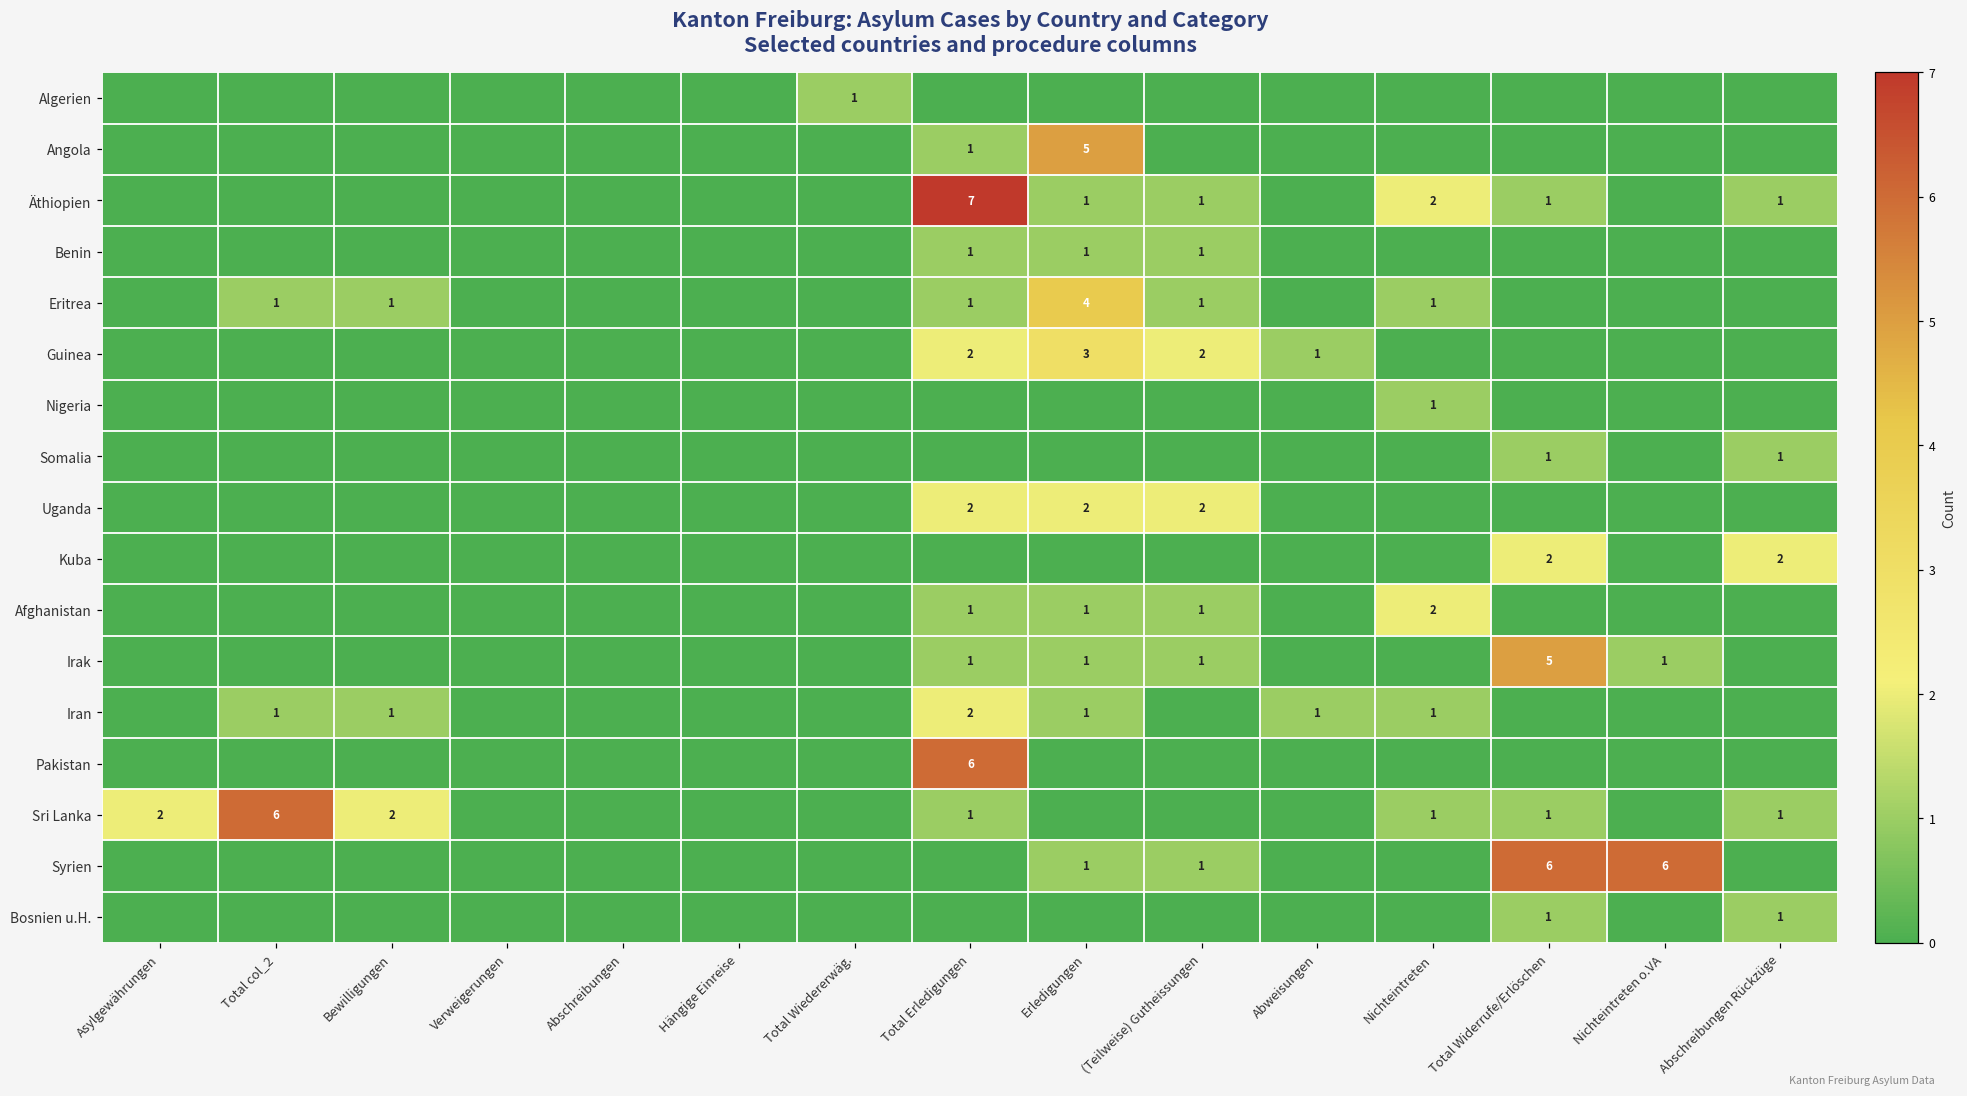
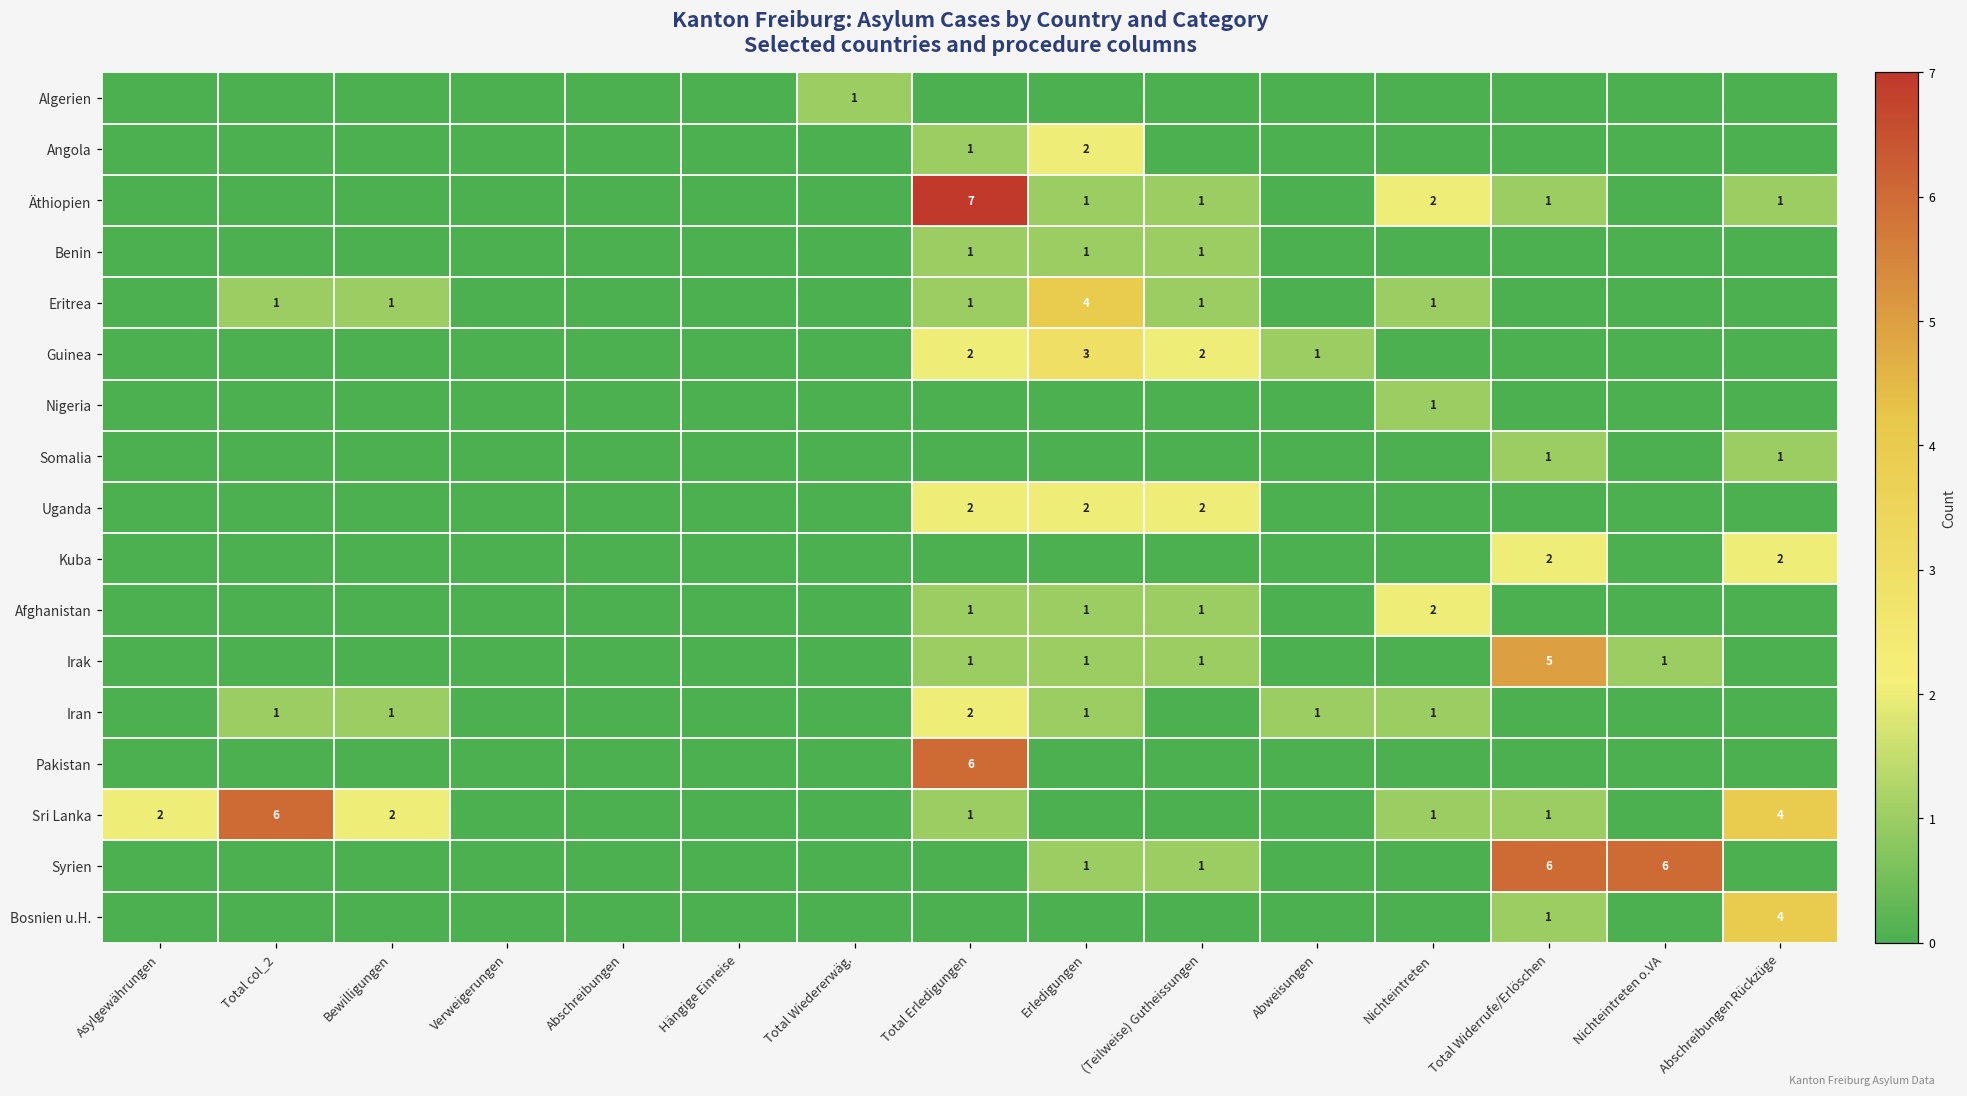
  {
    "Algerien": {
      "Total Wiedererwäg.": 1
    },
    "Angola": {
      "Total Erledigungen": 1,
-     "Erledigungen": 5
+     "Erledigungen": 2
    },
    "Äthiopien": {
      "Total Erledigungen": 7,
      "Erledigungen": 1,
      "(Teilweise) Gutheissungen": 1,
      "Nichteintreten": 2,
      "Total Widerrufe/Erlöschen": 1,
      "Abschreibungen Rückzüge": 1
    },
    "Benin": {
      "Total Erledigungen": 1,
      "Erledigungen": 1,
      "(Teilweise) Gutheissungen": 1
    },
    "Eritrea": {
      "Total col_2": 1,
      "Bewilligungen": 1,
      "Total Erledigungen": 1,
      "Erledigungen": 4,
      "(Teilweise) Gutheissungen": 1,
      "Nichteintreten": 1
    },
    "Guinea": {
      "Total Erledigungen": 2,
      "Erledigungen": 3,
      "(Teilweise) Gutheissungen": 2,
      "Abweisungen": 1
    },
    "Nigeria": {
      "Nichteintreten": 1
    },
    "Somalia": {
      "Total Widerrufe/Erlöschen": 1,
      "Abschreibungen Rückzüge": 1
    },
    "Uganda": {
      "Total Erledigungen": 2,
      "Erledigungen": 2,
      "(Teilweise) Gutheissungen": 2
    },
    "Kuba": {
      "Total Widerrufe/Erlöschen": 2,
      "Abschreibungen Rückzüge": 2
    },
    "Afghanistan": {
      "Total Erledigungen": 1,
      "Erledigungen": 1,
      "(Teilweise) Gutheissungen": 1,
      "Nichteintreten": 2
    },
    "Irak": {
      "Total Erledigungen": 1,
      "Erledigungen": 1,
      "(Teilweise) Gutheissungen": 1,
      "Total Widerrufe/Erlöschen": 5,
      "Nichteintreten o.VA": 1
    },
    "Iran": {
      "Total col_2": 1,
      "Bewilligungen": 1,
      "Total Erledigungen": 2,
      "Erledigungen": 1,
      "Abweisungen": 1,
      "Nichteintreten": 1
    },
    "Pakistan": {
      "Total Erledigungen": 6
    },
    "Sri Lanka": {
      "Asylgewährungen": 2,
      "Total col_2": 6,
      "Bewilligungen": 2,
      "Total Erledigungen": 1,
      "Nichteintreten": 1,
      "Total Widerrufe/Erlöschen": 1,
-     "Abschreibungen Rückzüge": 1
+     "Abschreibungen Rückzüge": 4
    },
    "Syrien": {
      "Erledigungen": 1,
      "(Teilweise) Gutheissungen": 1,
      "Total Widerrufe/Erlöschen": 6,
      "Nichteintreten o.VA": 6
    },
    "Bosnien u.H.": {
      "Total Widerrufe/Erlöschen": 1,
-     "Abschreibungen Rückzüge": 1
+     "Abschreibungen Rückzüge": 4
    }
  }
